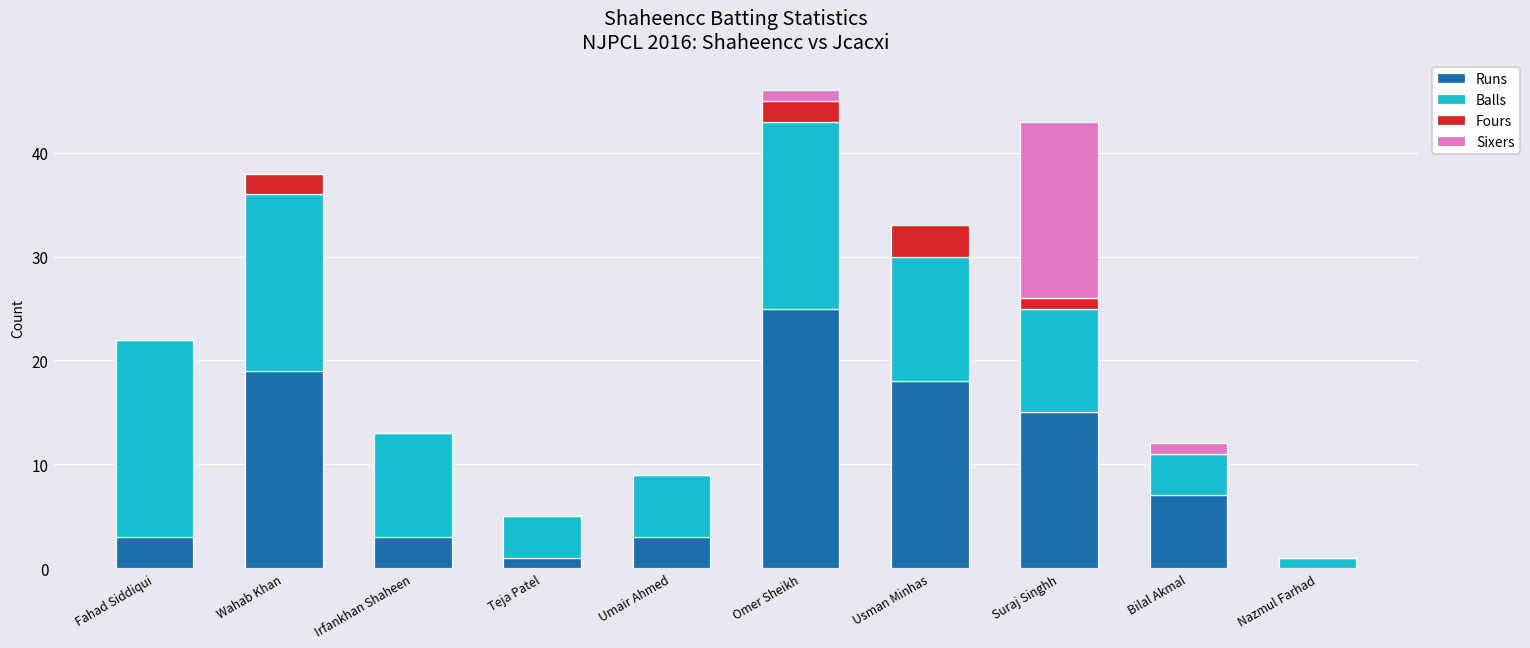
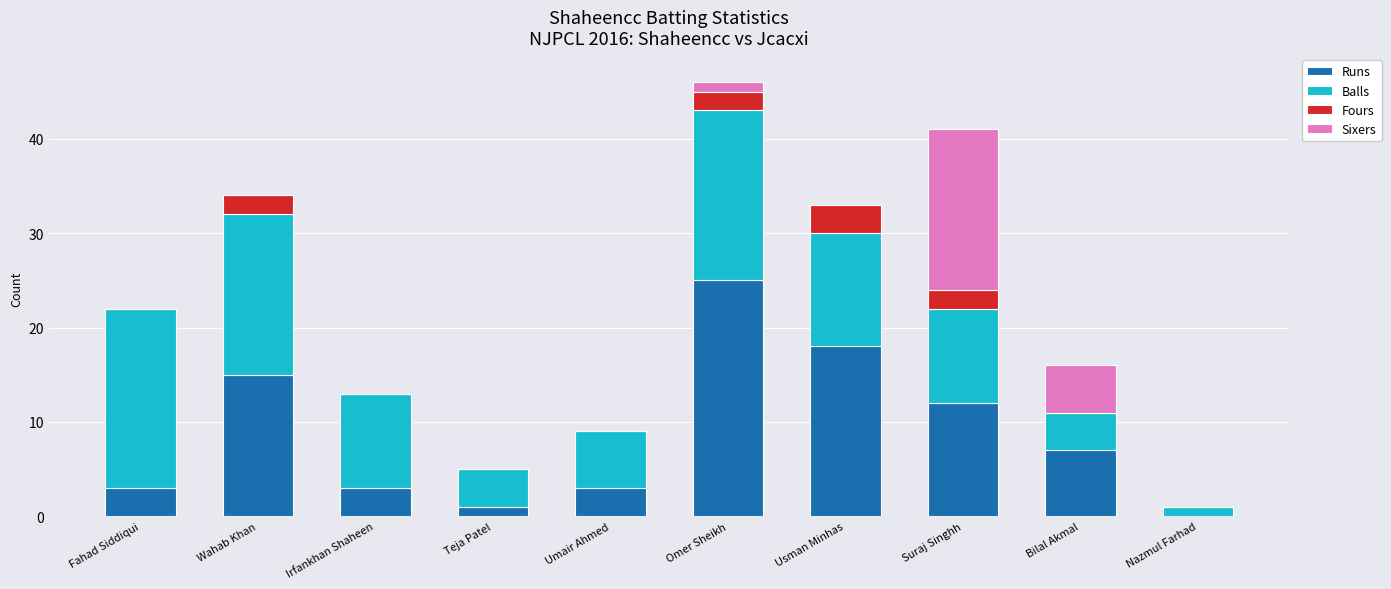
  {
    "Runs": {
      "Fahad Siddiqui": 3,
-     "Wahab Khan": 19,
+     "Wahab Khan": 15,
      "Irfankhan Shaheen": 3,
      "Teja Patel": 1,
      "Umair Ahmed": 3,
      "Omer Sheikh": 25,
      "Usman Minhas": 18,
-     "Suraj Singhh": 15,
+     "Suraj Singhh": 12,
      "Bilal Akmal": 7,
      "Nazmul Farhad": 0
    },
    "Balls": {
      "Fahad Siddiqui": 19,
      "Wahab Khan": 17,
      "Irfankhan Shaheen": 10,
      "Teja Patel": 4,
      "Umair Ahmed": 6,
      "Omer Sheikh": 18,
      "Usman Minhas": 12,
      "Suraj Singhh": 10,
      "Bilal Akmal": 4,
      "Nazmul Farhad": 1
    },
    "Fours": {
      "Fahad Siddiqui": 0,
      "Wahab Khan": 2,
      "Irfankhan Shaheen": 0,
      "Teja Patel": 0,
      "Umair Ahmed": 0,
      "Omer Sheikh": 2,
      "Usman Minhas": 3,
-     "Suraj Singhh": 1,
+     "Suraj Singhh": 2,
      "Bilal Akmal": 0,
      "Nazmul Farhad": 0
    },
    "Sixers": {
      "Fahad Siddiqui": 0,
      "Wahab Khan": 0,
      "Irfankhan Shaheen": 0,
      "Teja Patel": 0,
      "Umair Ahmed": 0,
      "Omer Sheikh": 1,
      "Usman Minhas": 0,
      "Suraj Singhh": 17,
-     "Bilal Akmal": 1,
+     "Bilal Akmal": 5,
      "Nazmul Farhad": 0
    }
  }
